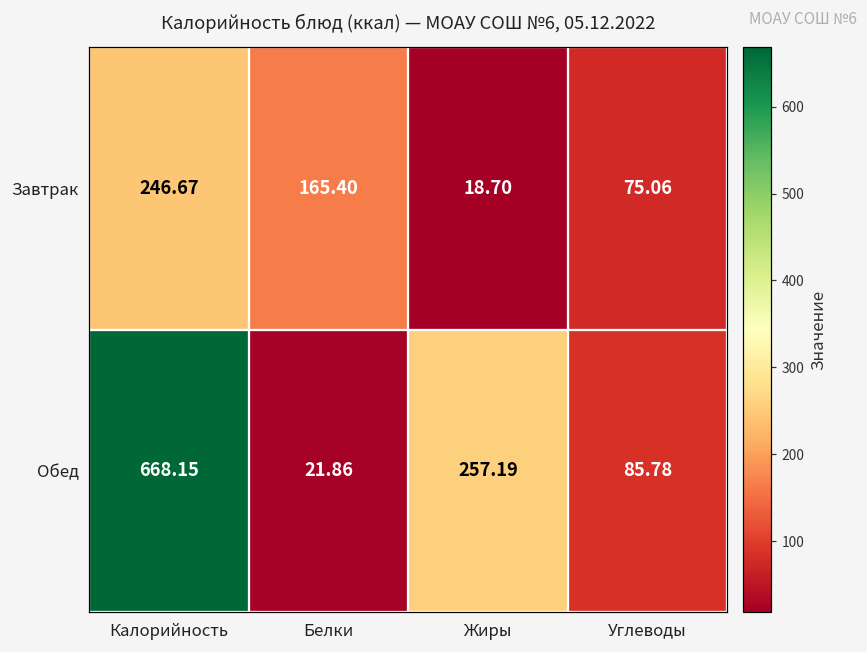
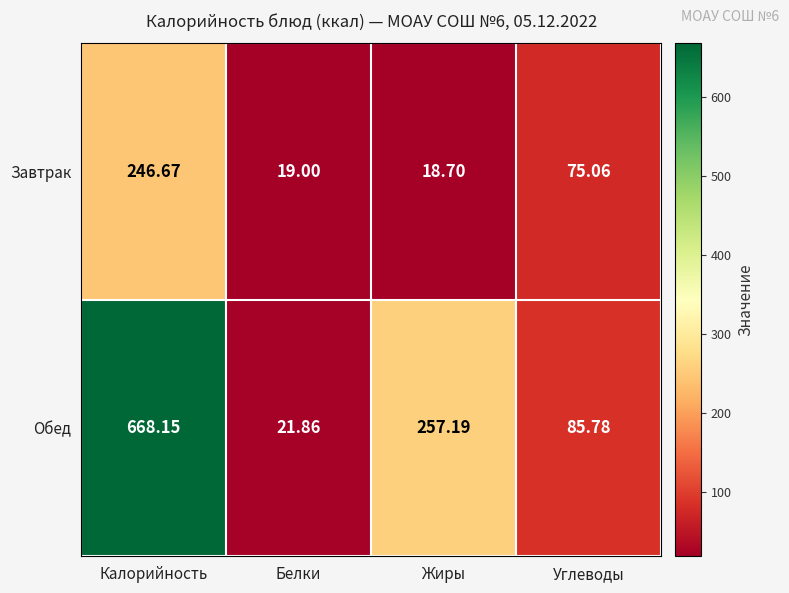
  {
    "Завтрак": {
      "Калорийность": 246.67,
-     "Белки": 165.40,
+     "Белки": 19.00,
      "Жиры": 18.70,
      "Углеводы": 75.06
    },
    "Обед": {
      "Калорийность": 668.15,
      "Белки": 21.86,
      "Жиры": 257.19,
      "Углеводы": 85.78
    }
  }
